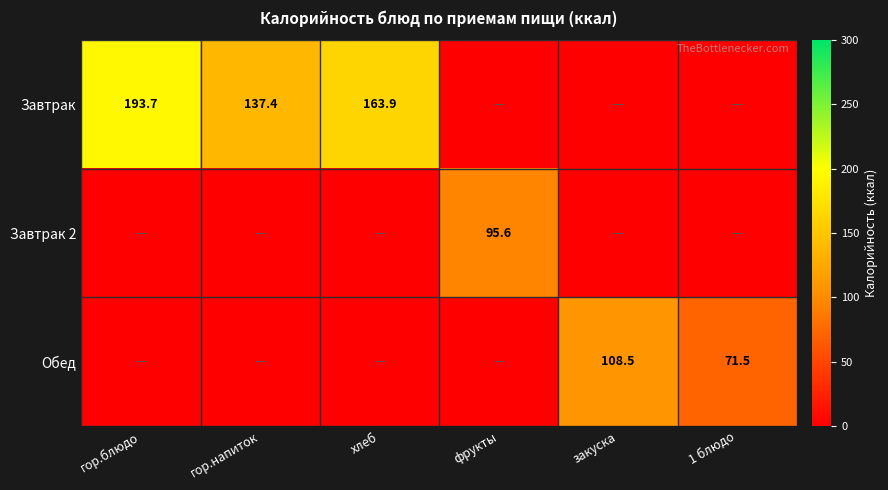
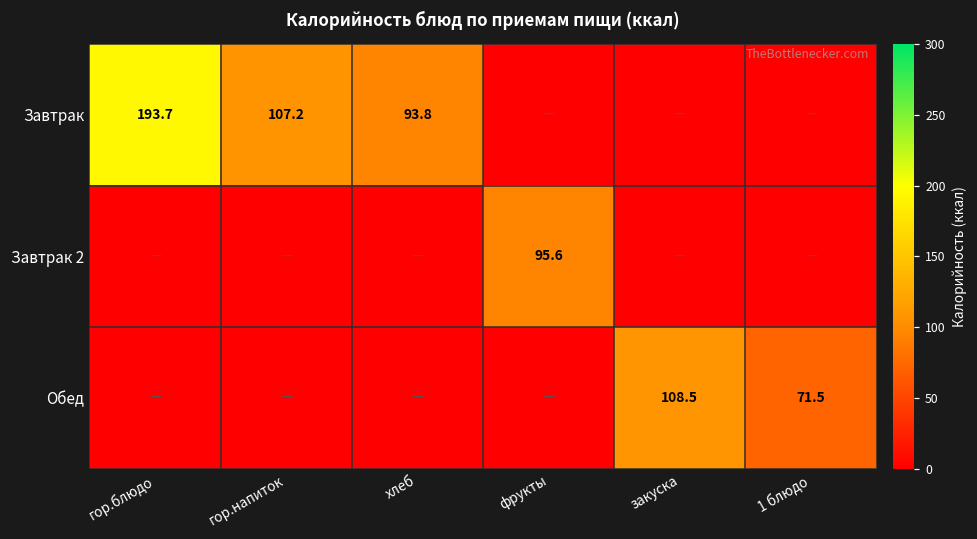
  {
    "Завтрак": {
      "гор.блюдо": 193.7,
-     "гор.напиток": 137.4,
-     "хлеб": 163.9
+     "гор.напиток": 107.2,
+     "хлеб": 93.8
    },
    "Завтрак 2": {
      "фрукты": 95.6
    },
    "Обед": {
      "закуска": 108.5,
      "1 блюдо": 71.5
    }
  }
